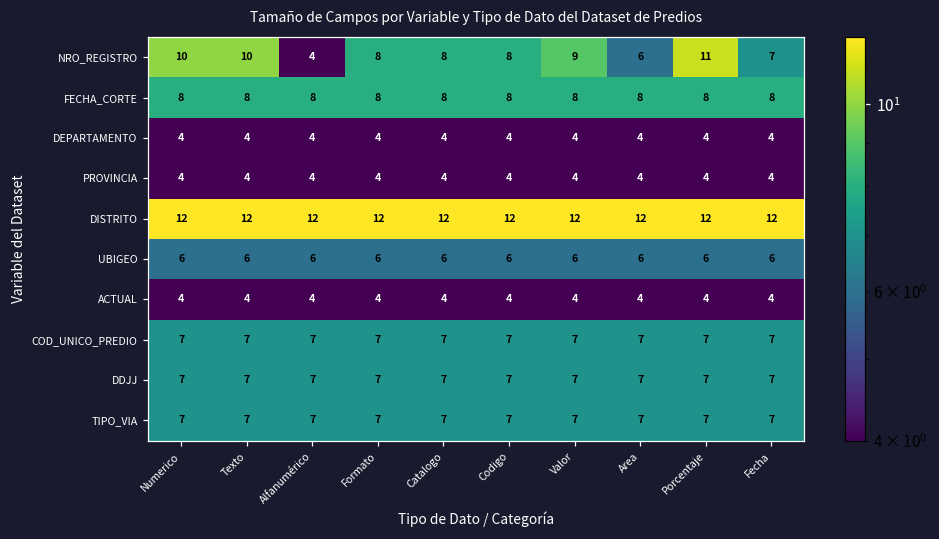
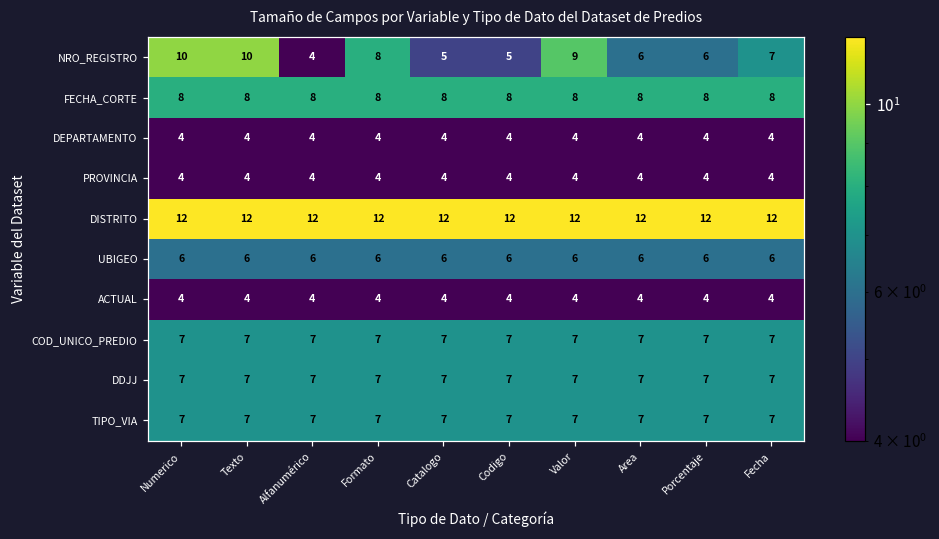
  {
    "NRO_REGISTRO": {
      "Numerico": 10,
      "Texto": 10,
      "Alfanumérico": 4,
      "Formato": 8,
-     "Catalogo": 8,
-     "Codigo": 8,
+     "Catalogo": 5,
+     "Codigo": 5,
      "Valor": 9,
      "Area": 6,
-     "Porcentaje": 11,
+     "Porcentaje": 6,
      "Fecha": 7
    },
    "FECHA_CORTE": {
      "Numerico": 8,
      "Texto": 8,
      "Alfanumérico": 8,
      "Formato": 8,
      "Catalogo": 8,
      "Codigo": 8,
      "Valor": 8,
      "Area": 8,
      "Porcentaje": 8,
      "Fecha": 8
    },
    "DEPARTAMENTO": {
      "Numerico": 4,
      "Texto": 4,
      "Alfanumérico": 4,
      "Formato": 4,
      "Catalogo": 4,
      "Codigo": 4,
      "Valor": 4,
      "Area": 4,
      "Porcentaje": 4,
      "Fecha": 4
    },
    "PROVINCIA": {
      "Numerico": 4,
      "Texto": 4,
      "Alfanumérico": 4,
      "Formato": 4,
      "Catalogo": 4,
      "Codigo": 4,
      "Valor": 4,
      "Area": 4,
      "Porcentaje": 4,
      "Fecha": 4
    },
    "DISTRITO": {
      "Numerico": 12,
      "Texto": 12,
      "Alfanumérico": 12,
      "Formato": 12,
      "Catalogo": 12,
      "Codigo": 12,
      "Valor": 12,
      "Area": 12,
      "Porcentaje": 12,
      "Fecha": 12
    },
    "UBIGEO": {
      "Numerico": 6,
      "Texto": 6,
      "Alfanumérico": 6,
      "Formato": 6,
      "Catalogo": 6,
      "Codigo": 6,
      "Valor": 6,
      "Area": 6,
      "Porcentaje": 6,
      "Fecha": 6
    },
    "ACTUAL": {
      "Numerico": 4,
      "Texto": 4,
      "Alfanumérico": 4,
      "Formato": 4,
      "Catalogo": 4,
      "Codigo": 4,
      "Valor": 4,
      "Area": 4,
      "Porcentaje": 4,
      "Fecha": 4
    },
    "COD_UNICO_PREDIO": {
      "Numerico": 7,
      "Texto": 7,
      "Alfanumérico": 7,
      "Formato": 7,
      "Catalogo": 7,
      "Codigo": 7,
      "Valor": 7,
      "Area": 7,
      "Porcentaje": 7,
      "Fecha": 7
    },
    "DDJJ": {
      "Numerico": 7,
      "Texto": 7,
      "Alfanumérico": 7,
      "Formato": 7,
      "Catalogo": 7,
      "Codigo": 7,
      "Valor": 7,
      "Area": 7,
      "Porcentaje": 7,
      "Fecha": 7
    },
    "TIPO_VIA": {
      "Numerico": 7,
      "Texto": 7,
      "Alfanumérico": 7,
      "Formato": 7,
      "Catalogo": 7,
      "Codigo": 7,
      "Valor": 7,
      "Area": 7,
      "Porcentaje": 7,
      "Fecha": 7
    }
  }
